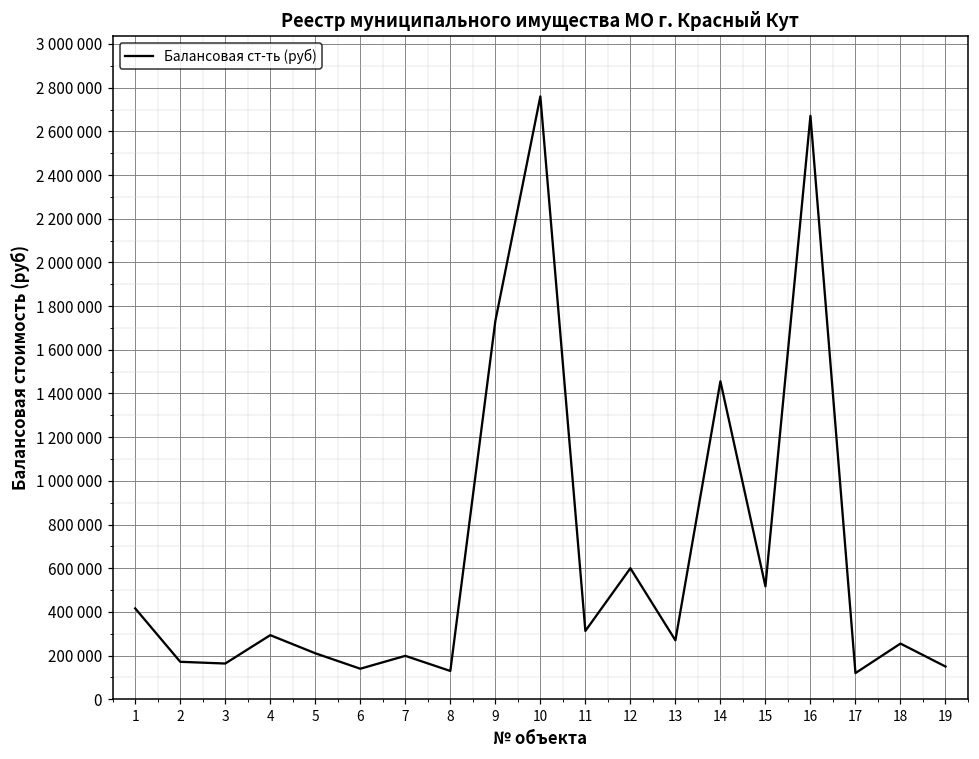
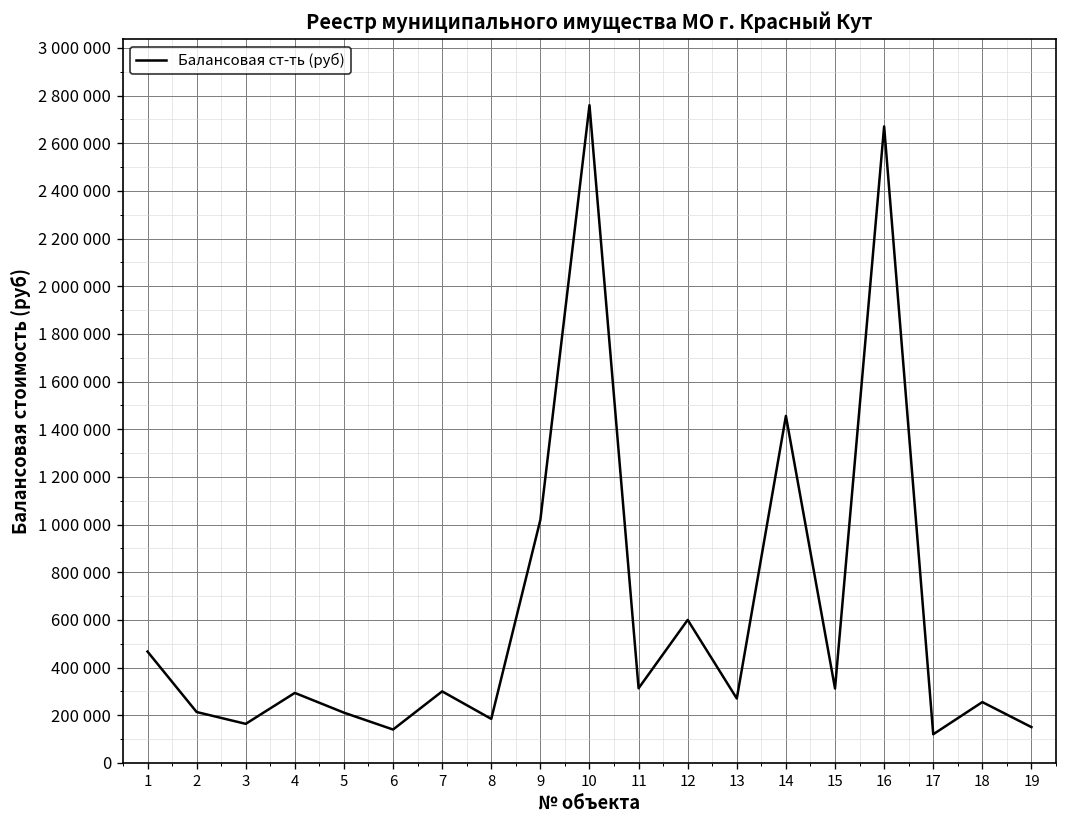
  {
-   "1": 420000,
-   "2": 170000,
+   "1": 470000,
+   "2": 210000,
    "3": 160000,
    "4": 290000,
    "5": 210000,
    "6": 140000,
-   "7": 200000,
-   "8": 130000,
-   "9": 1730000,
+   "7": 300000,
+   "8": 180000,
+   "9": 1020000,
    "10": 2760000,
    "11": 310000,
    "12": 600000,
    "13": 270000,
    "14": 1460000,
-   "15": 520000,
+   "15": 310000,
    "16": 2670000,
    "17": 120000,
    "18": 260000,
    "19": 150000
  }
